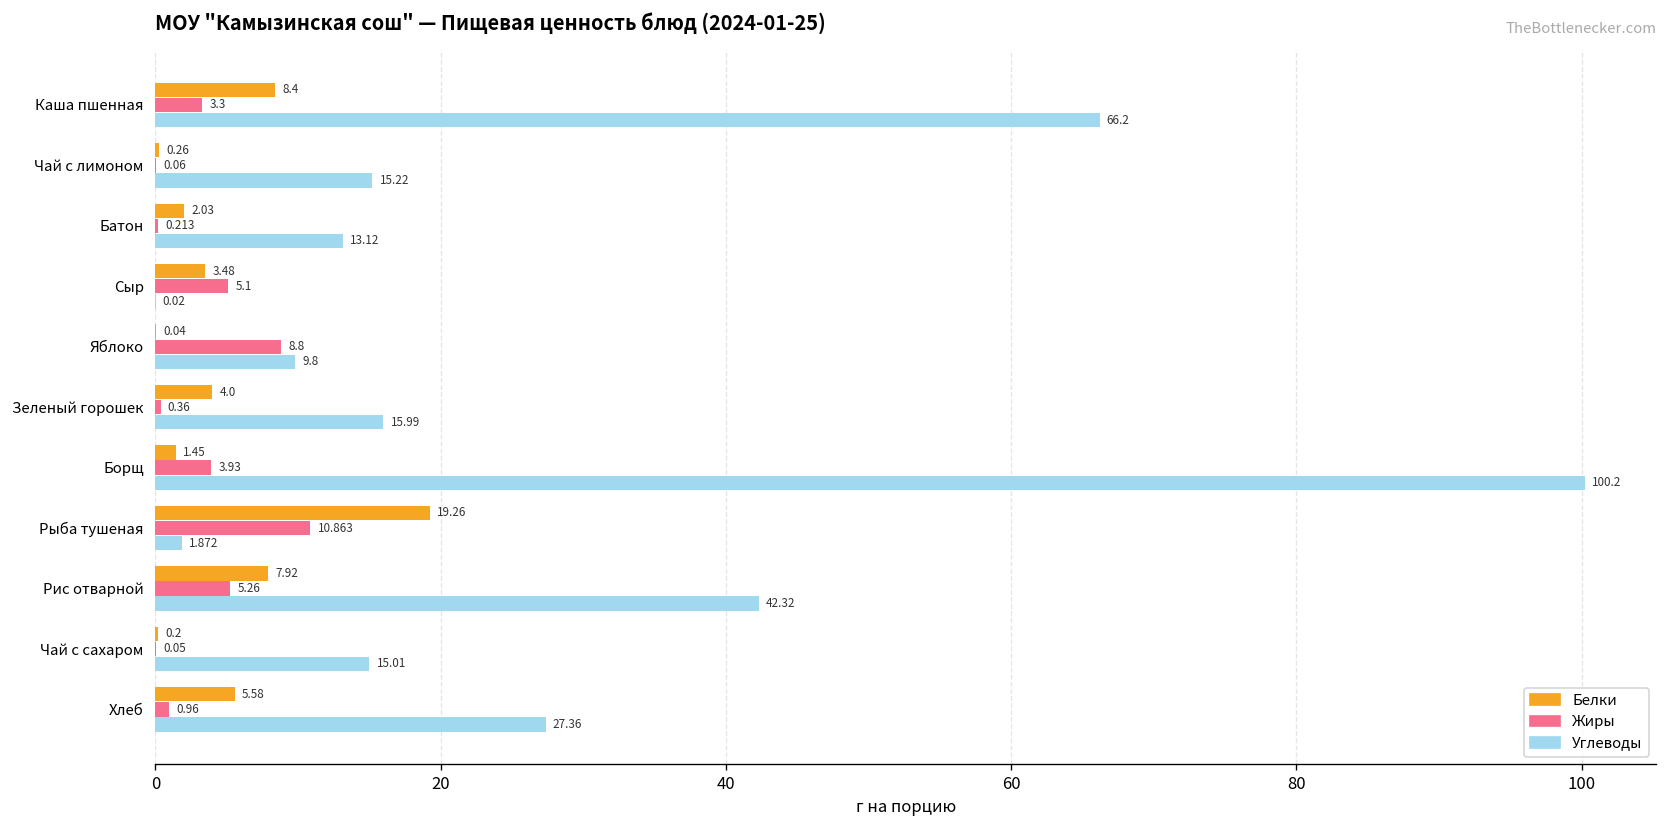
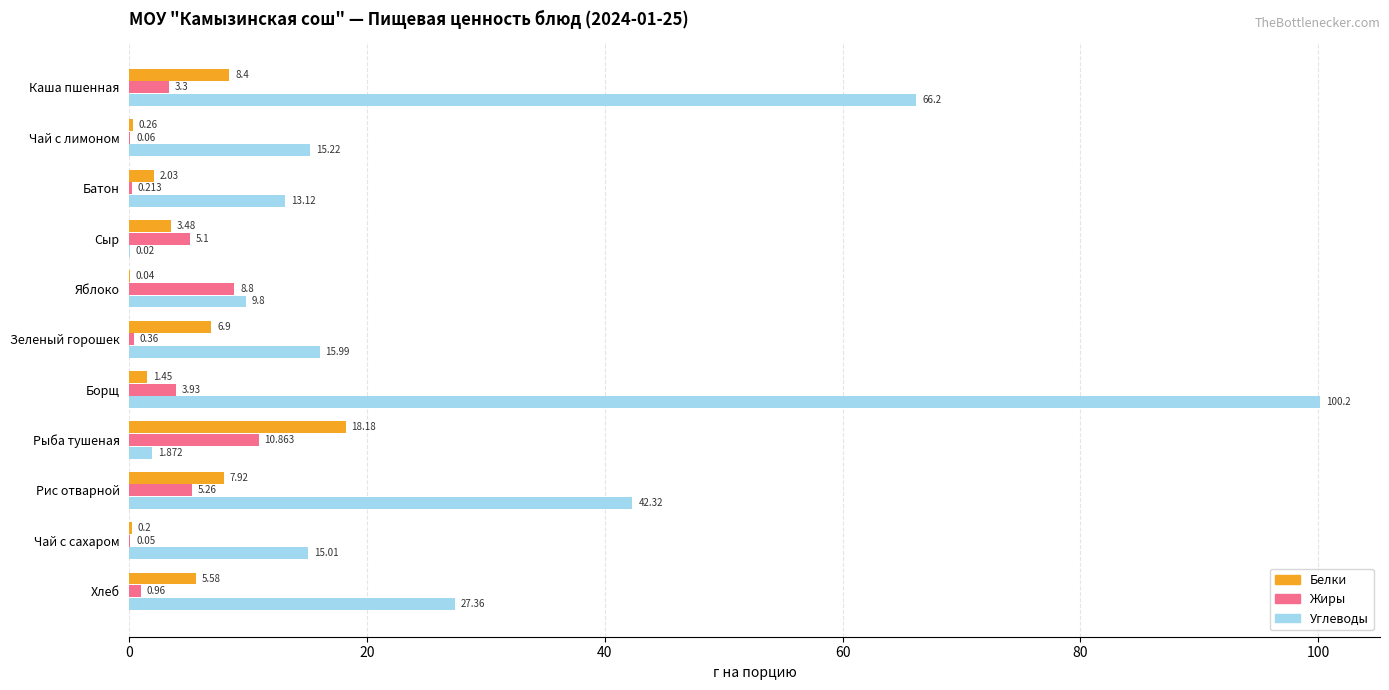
  {
    "Белки": {
      "Каша пшенная": 8.4,
      "Чай с лимоном": 0.26,
      "Батон": 2.03,
      "Сыр": 3.48,
      "Яблоко": 0.04,
-     "Зеленый горошек": 4.0,
+     "Зеленый горошек": 6.9,
      "Борщ": 1.45,
-     "Рыба тушеная": 19.26,
+     "Рыба тушеная": 18.18,
      "Рис отварной": 7.92,
      "Чай с сахаром": 0.2,
      "Хлеб": 5.58
    },
    "Жиры": {
      "Каша пшенная": 3.3,
      "Чай с лимоном": 0.06,
      "Батон": 0.213,
      "Сыр": 5.1,
      "Яблоко": 8.8,
      "Зеленый горошек": 0.36,
      "Борщ": 3.93,
      "Рыба тушеная": 10.863,
      "Рис отварной": 5.26,
      "Чай с сахаром": 0.05,
      "Хлеб": 0.96
    },
    "Углеводы": {
      "Каша пшенная": 66.2,
      "Чай с лимоном": 15.22,
      "Батон": 13.12,
      "Сыр": 0.02,
      "Яблоко": 9.8,
      "Зеленый горошек": 15.99,
      "Борщ": 100.2,
      "Рыба тушеная": 1.872,
      "Рис отварной": 42.32,
      "Чай с сахаром": 15.01,
      "Хлеб": 27.36
    }
  }
